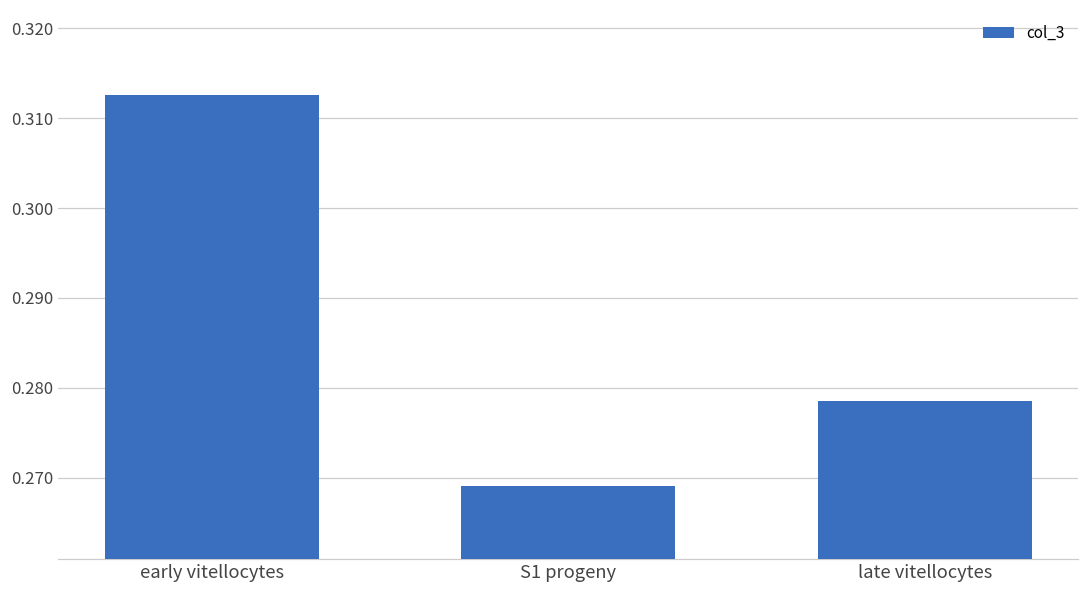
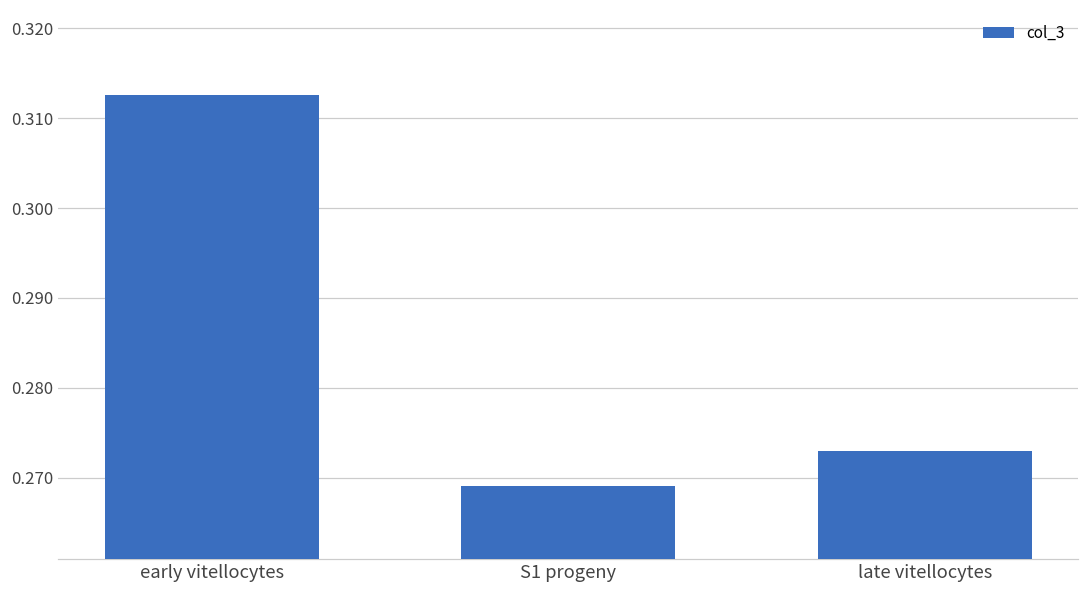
  {
    "early vitellocytes": 0.313,
    "S1 progeny": 0.269,
-   "late vitellocytes": 0.279
+   "late vitellocytes": 0.273
  }
